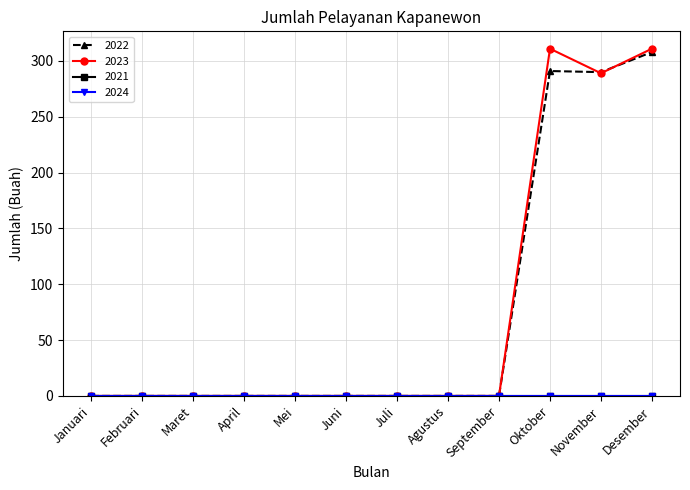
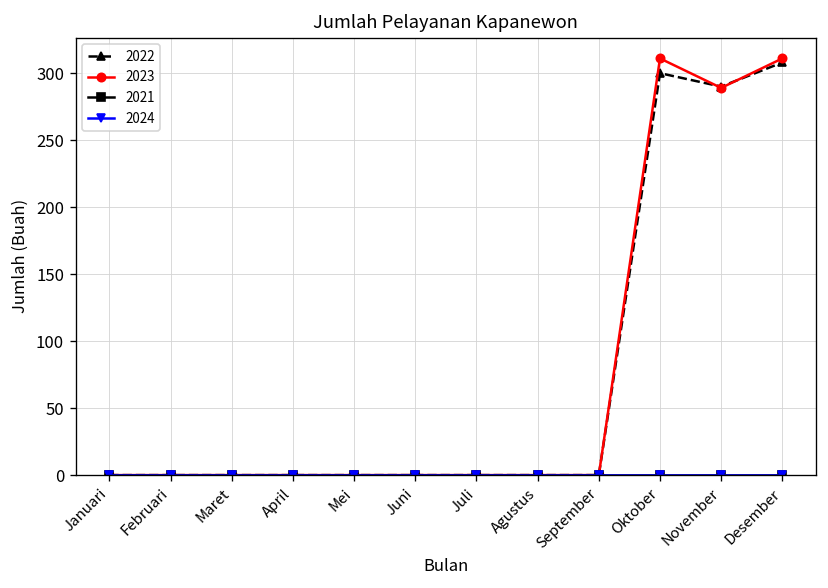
  {
    "2022": {
-     "Oktober": 291,
+     "Oktober": 300,
      "Desember": 308
    },
    "2023": {
      "Oktober": 311,
      "Desember": 311
    },
    "2024": {
      "Oktober": 0,
      "November": 0,
      "Desember": 0
    }
  }
